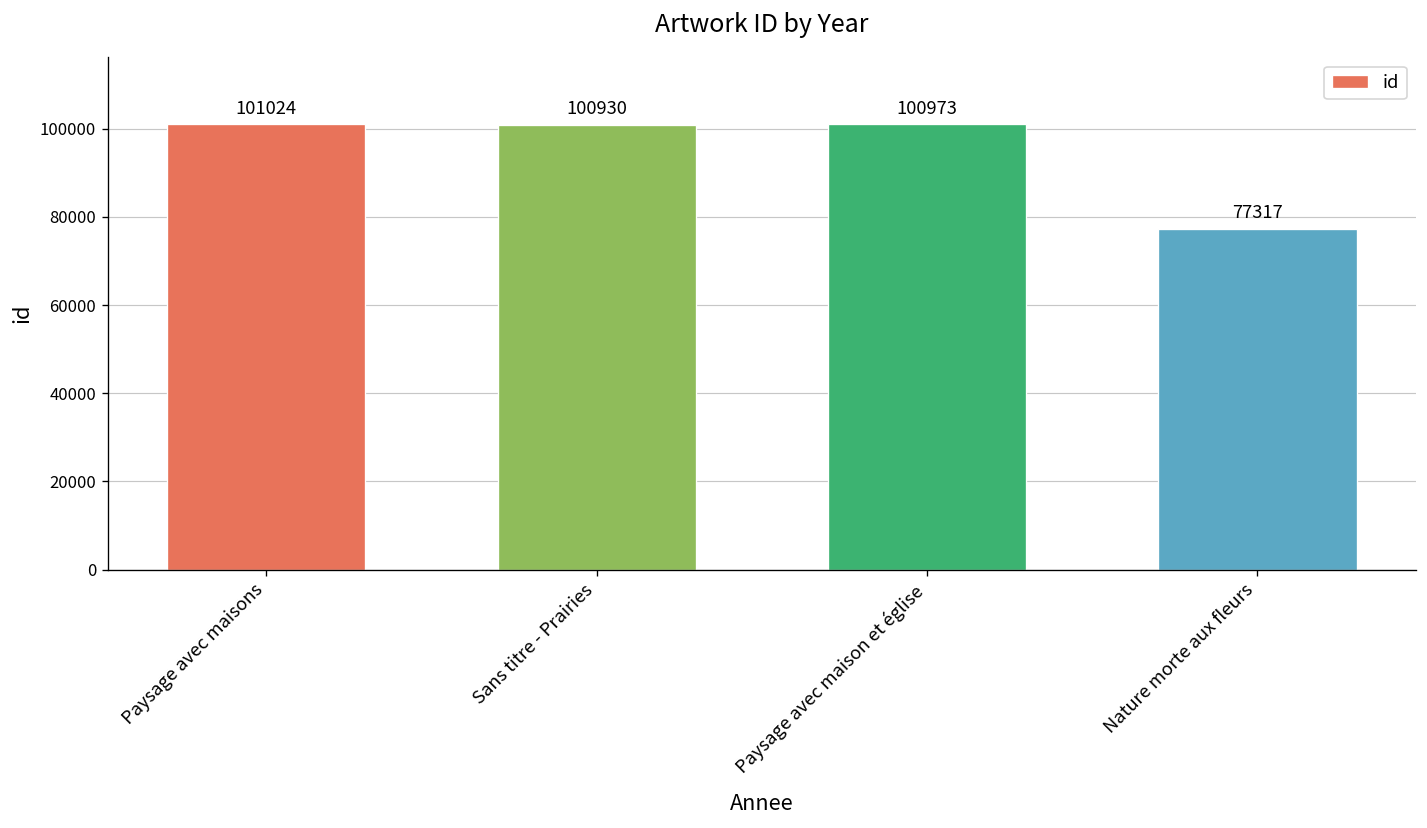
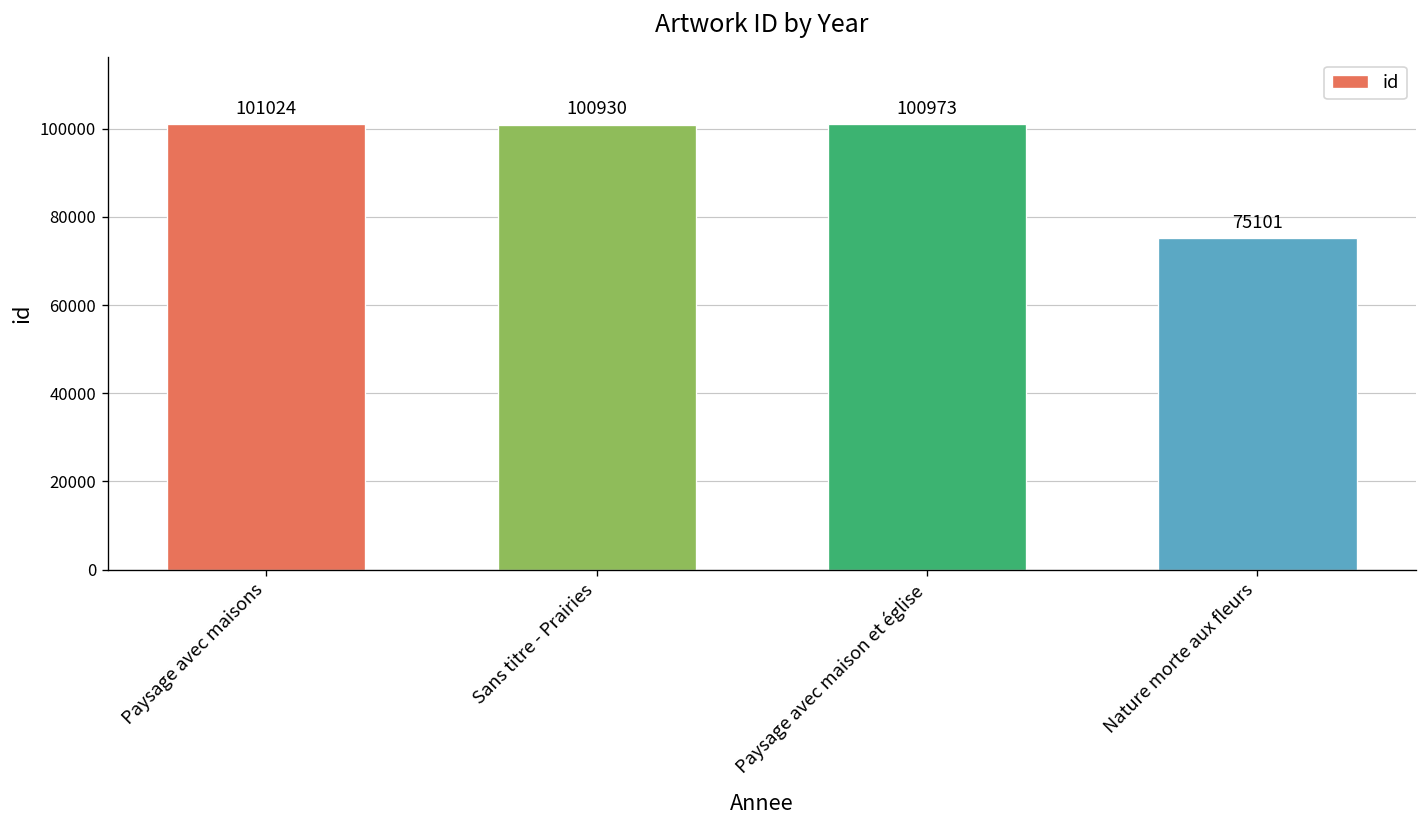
  {
    "Paysage avec maisons": 101024,
    "Sans titre - Prairies": 100930,
    "Paysage avec maison et église": 100973,
-   "Nature morte aux fleurs": 77317
+   "Nature morte aux fleurs": 75101
  }
